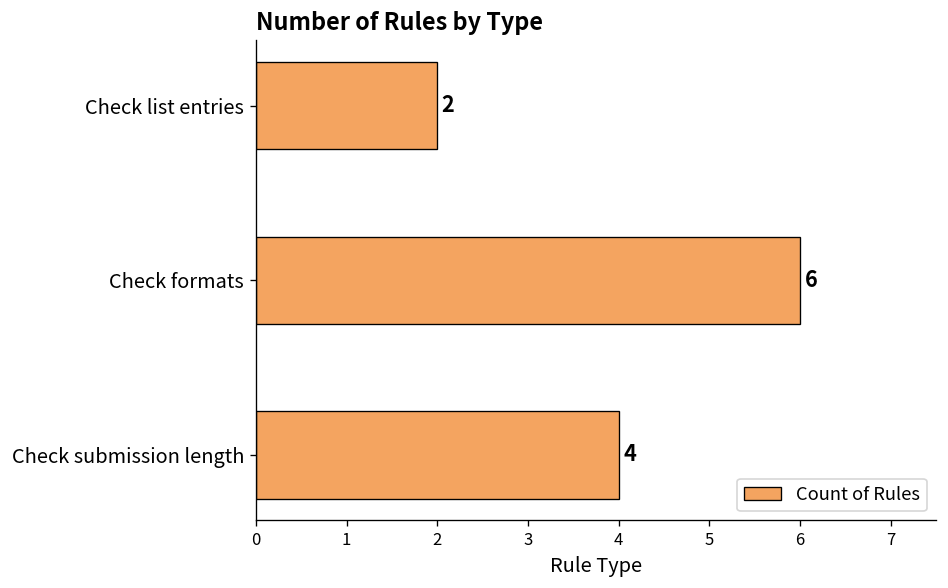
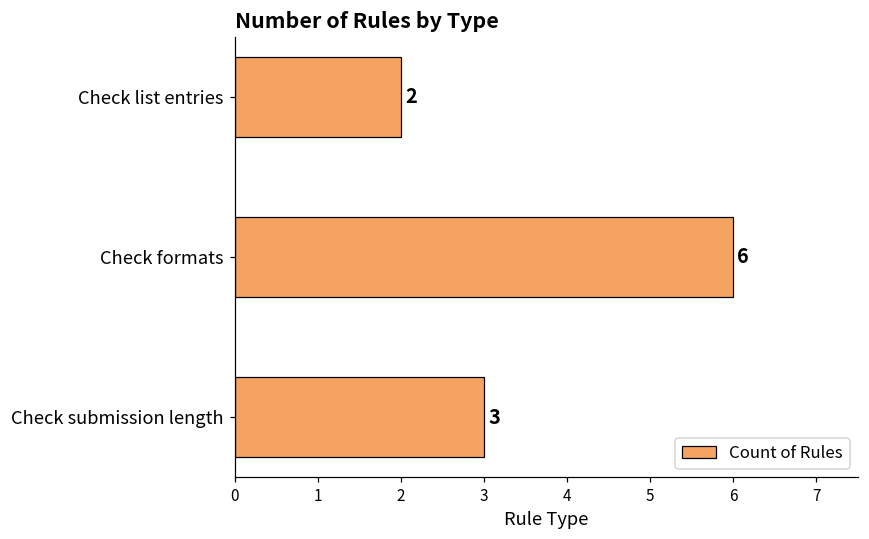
  {
    "Check list entries": 2,
    "Check formats": 6,
-   "Check submission length": 4
+   "Check submission length": 3
  }
